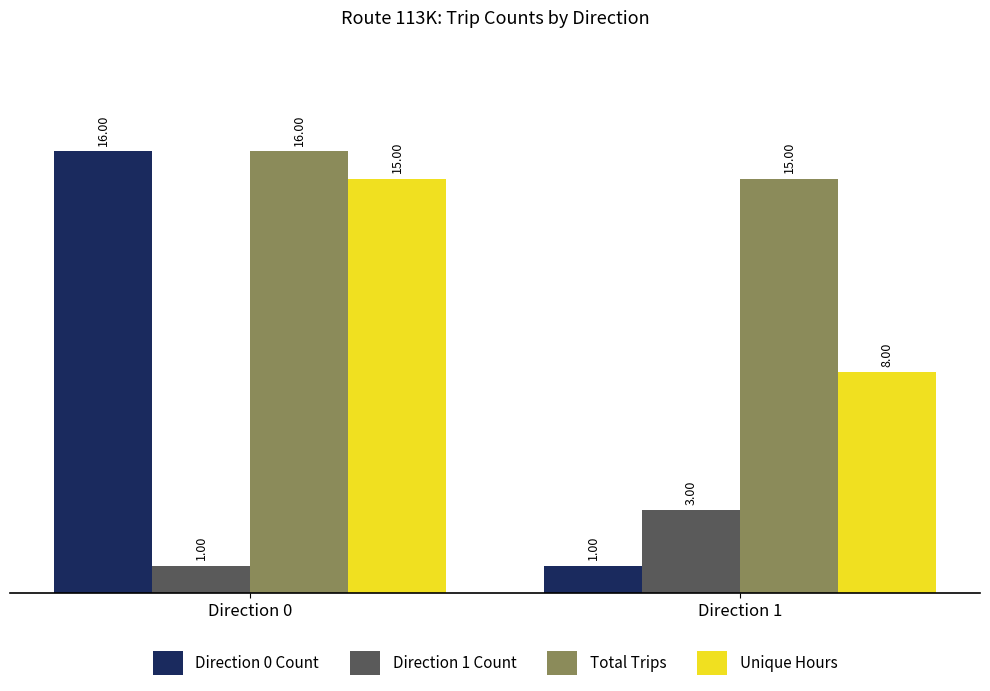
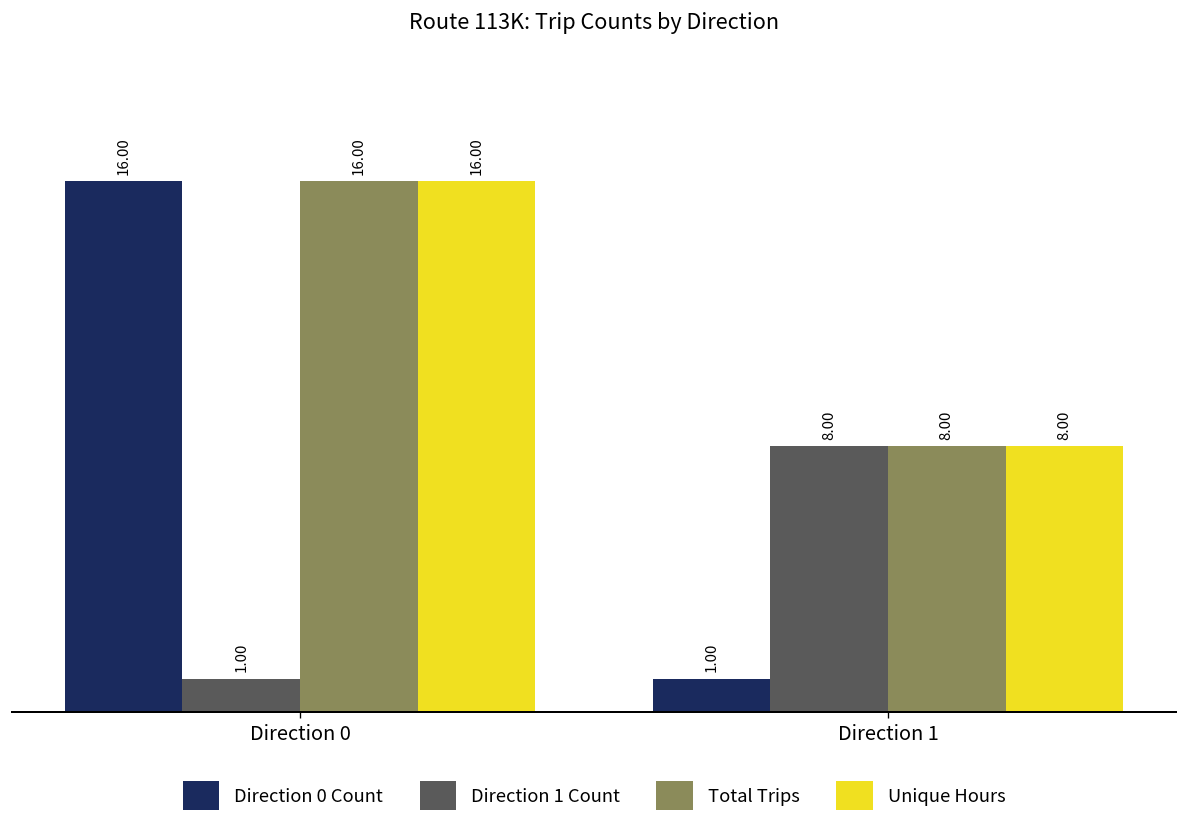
  {
    "Direction 0 Count": {
      "Direction 0": 16.00,
      "Direction 1": 1.00
    },
    "Direction 1 Count": {
      "Direction 0": 1.00,
-     "Direction 1": 3.00
+     "Direction 1": 8.00
    },
    "Total Trips": {
      "Direction 0": 16.00,
-     "Direction 1": 15.00
+     "Direction 1": 8.00
    },
    "Unique Hours": {
-     "Direction 0": 15.00,
+     "Direction 0": 16.00,
      "Direction 1": 8.00
    }
  }
